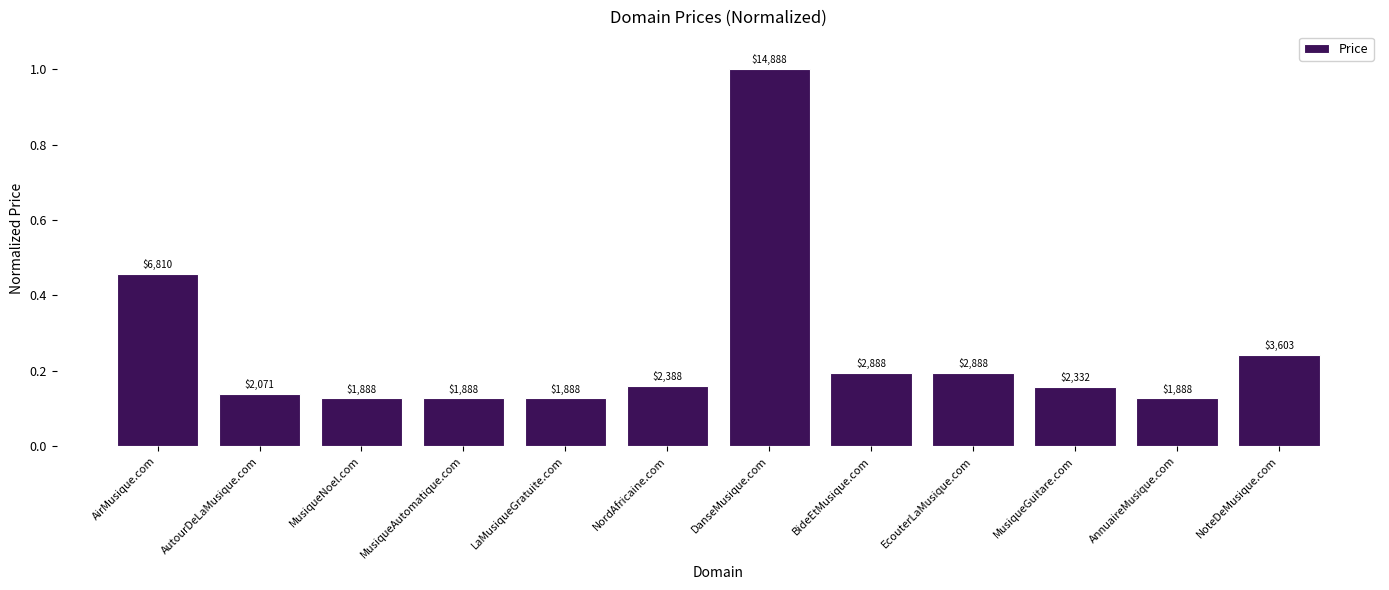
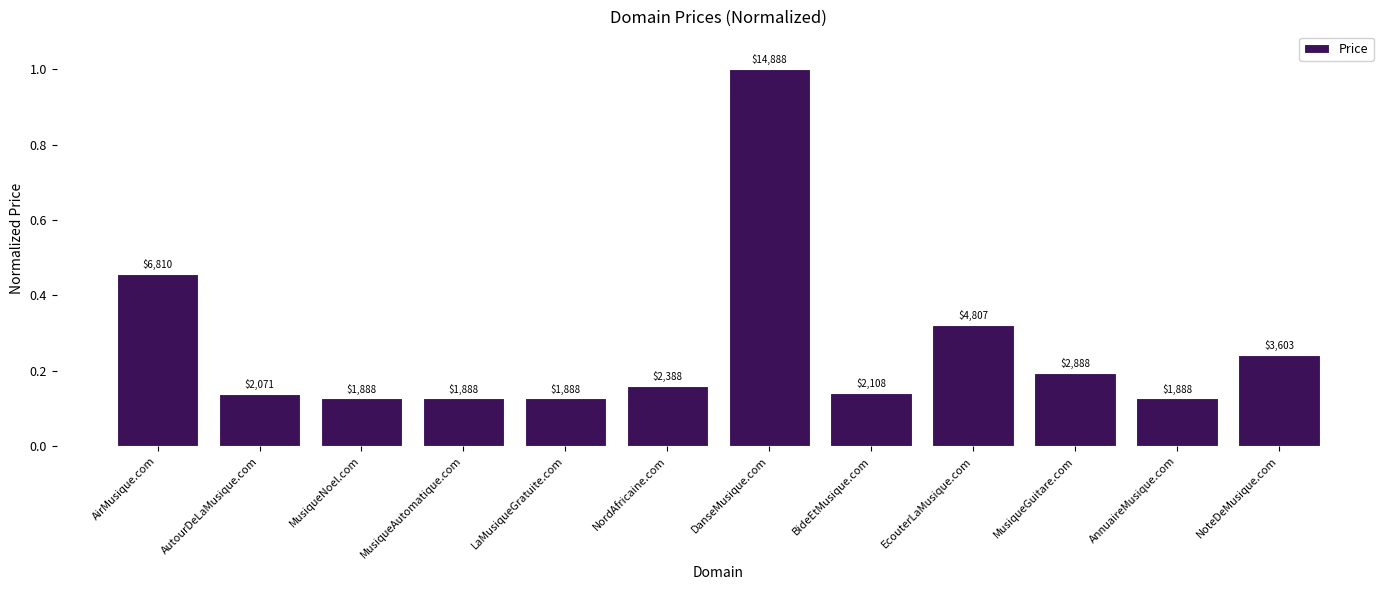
  {
-   "BideEtMusique.com": "$2,888",
-   "EcouterLaMusique.com": "$2,888",
-   "MusiqueGuitare.com": "$2,332"
+   "BideEtMusique.com": "$2,108",
+   "EcouterLaMusique.com": "$4,807",
+   "MusiqueGuitare.com": "$2,888"
  }
